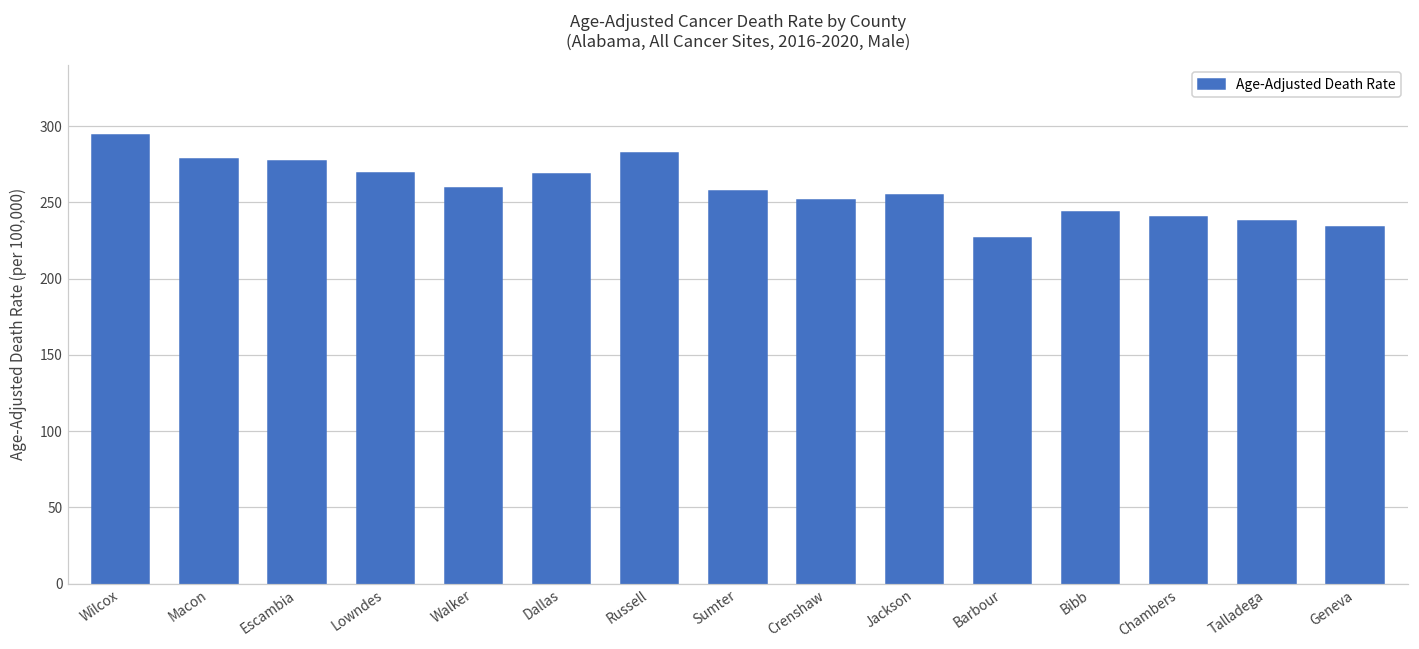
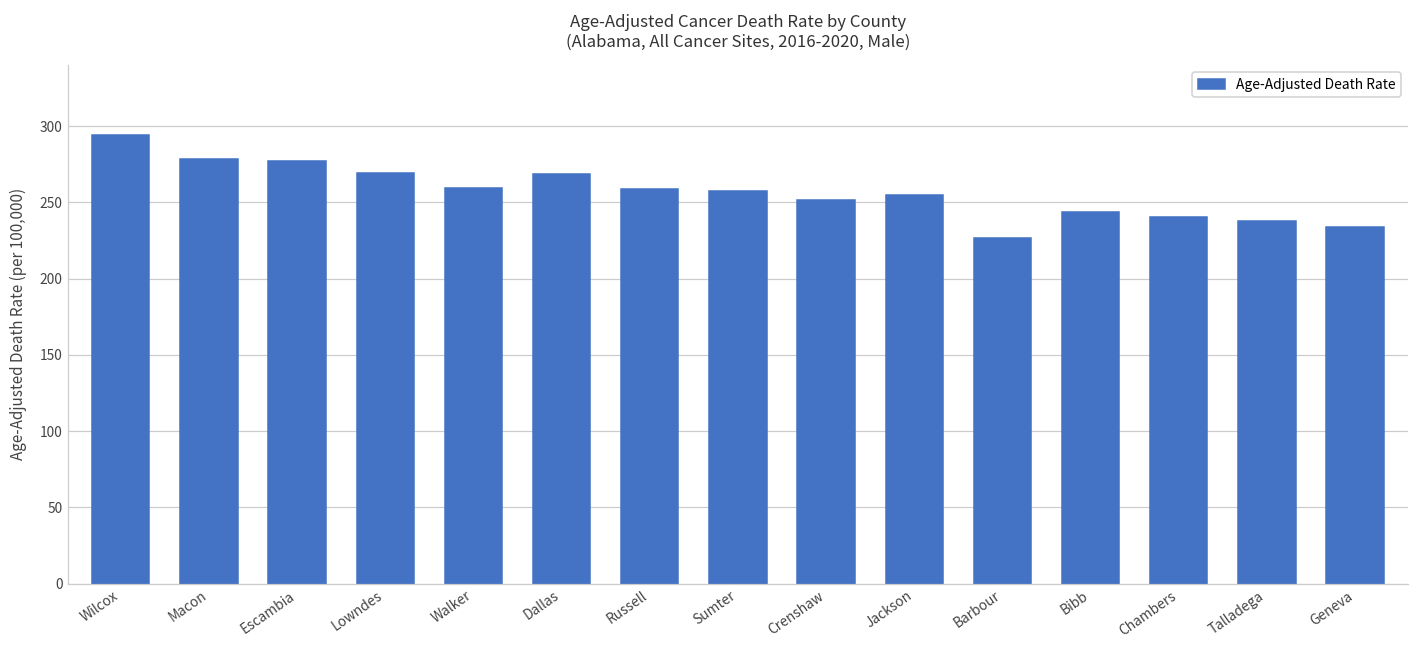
  {
    "Wilcox": 294,
    "Macon": 279,
    "Escambia": 277,
    "Lowndes": 270,
    "Walker": 259,
    "Dallas": 269,
-   "Russell": 283,
+   "Russell": 259,
    "Sumter": 258,
    "Crenshaw": 252,
    "Jackson": 255,
    "Barbour": 227,
    "Bibb": 244,
    "Chambers": 240,
    "Talladega": 238,
    "Geneva": 234
  }
